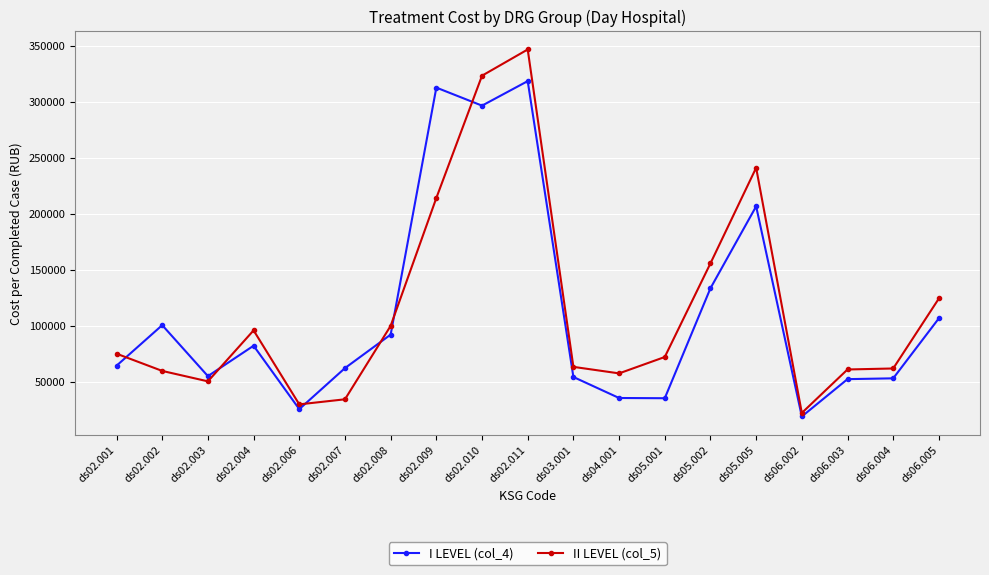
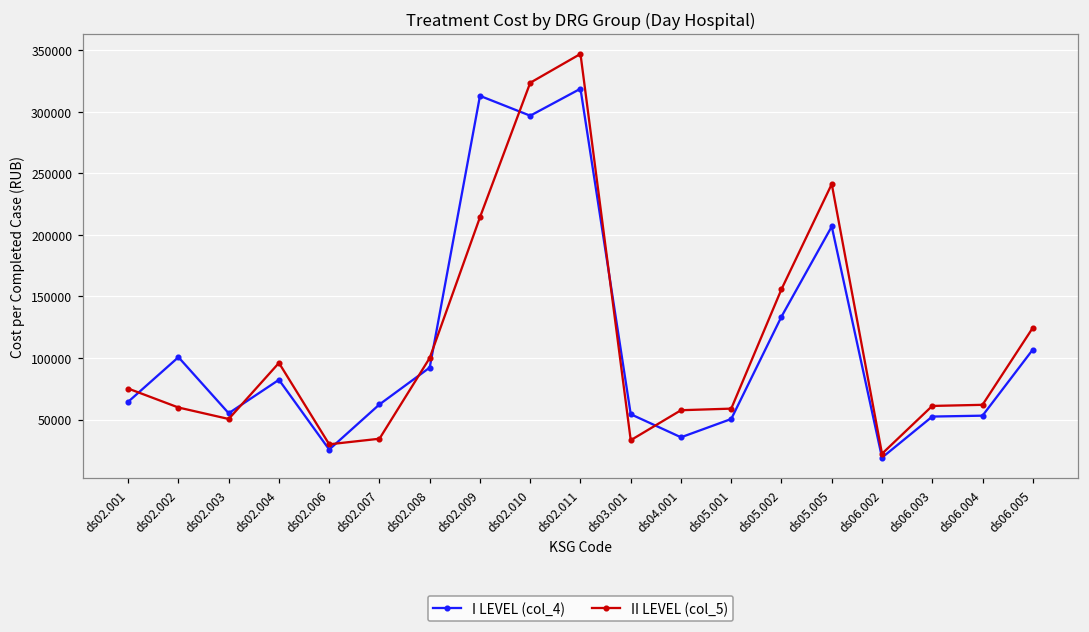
  {
    "I LEVEL (col_4)": {
      "ds02.001": 64000,
      "ds02.002": 101000,
      "ds02.003": 55000,
      "ds02.004": 82000,
      "ds02.006": 26000,
      "ds02.007": 62000,
      "ds02.008": 92000,
      "ds02.009": 313000,
      "ds02.010": 297000,
      "ds02.011": 319000,
      "ds03.001": 54000,
      "ds04.001": 36000,
-     "ds05.001": 35000,
+     "ds05.001": 50000,
      "ds05.002": 134000,
      "ds05.005": 207000,
      "ds06.002": 19000,
      "ds06.003": 52000,
      "ds06.004": 53000,
      "ds06.005": 107000
    },
    "II LEVEL (col_5)": {
      "ds02.001": 75000,
      "ds02.002": 60000,
      "ds02.003": 50000,
      "ds02.004": 96000,
      "ds02.006": 30000,
      "ds02.007": 34000,
      "ds02.008": 100000,
      "ds02.009": 214000,
      "ds02.010": 323000,
      "ds02.011": 347000,
-     "ds03.001": 63000,
+     "ds03.001": 33000,
      "ds04.001": 58000,
-     "ds05.001": 72000,
+     "ds05.001": 59000,
      "ds05.002": 156000,
      "ds05.005": 241000,
      "ds06.002": 22000,
      "ds06.003": 61000,
      "ds06.004": 62000,
      "ds06.005": 124000
    }
  }
